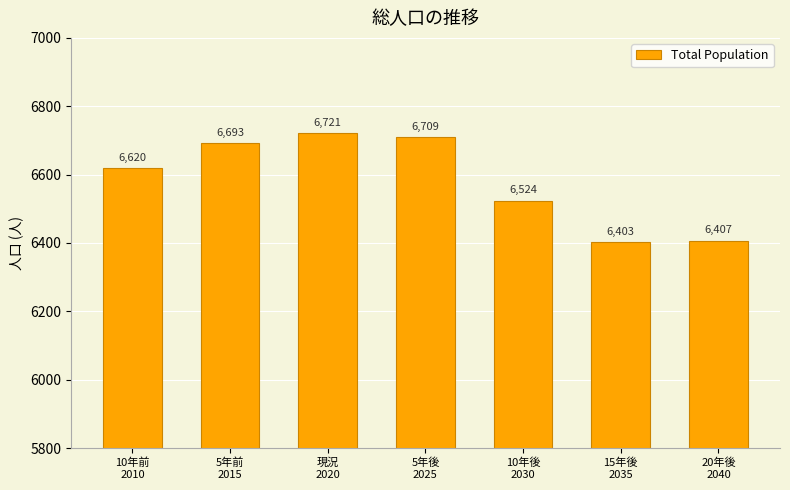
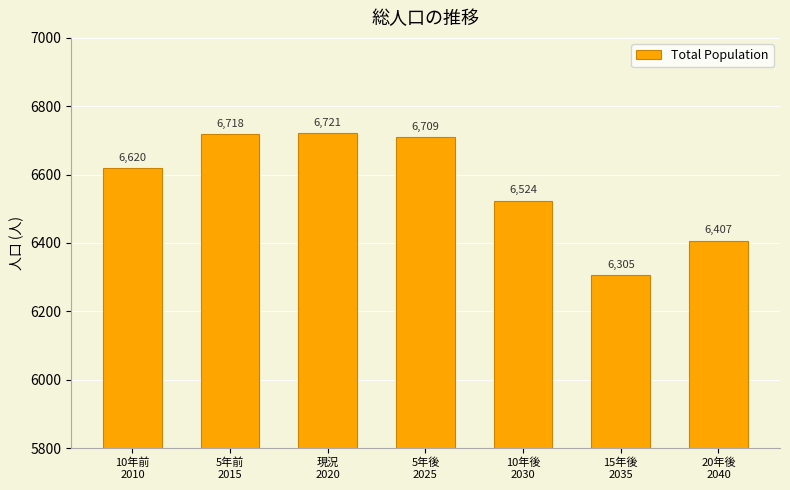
  {
    "10年前 2010": "6,620",
-   "5年前 2015": "6,693",
+   "5年前 2015": "6,718",
    "現況 2020": "6,721",
    "5年後 2025": "6,709",
    "10年後 2030": "6,524",
-   "15年後 2035": "6,403",
+   "15年後 2035": "6,305",
    "20年後 2040": "6,407"
  }
